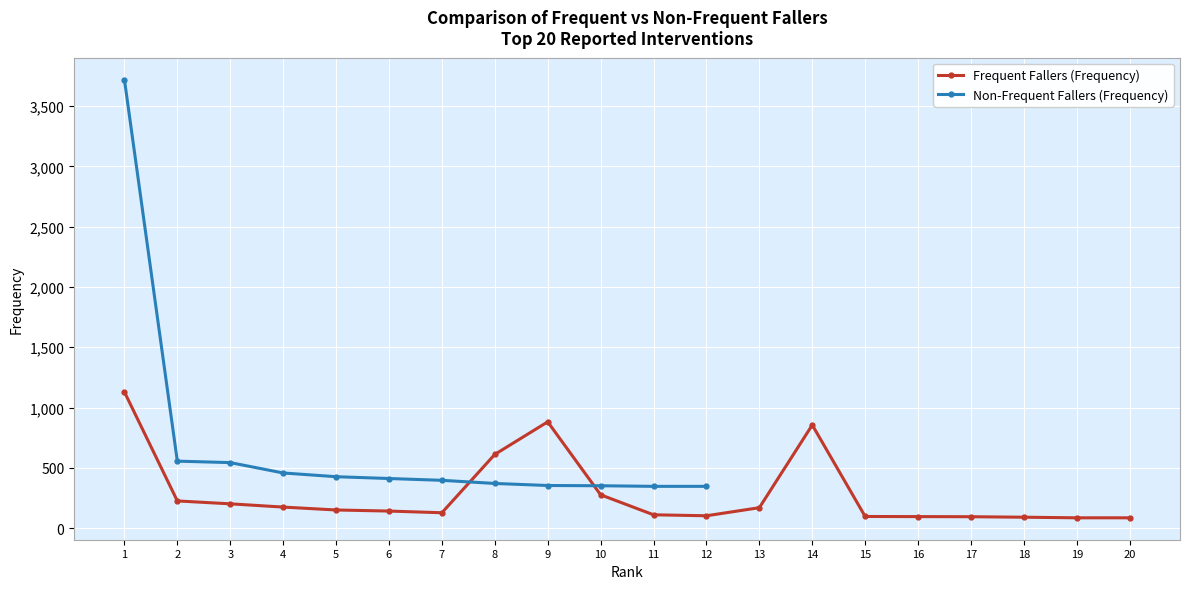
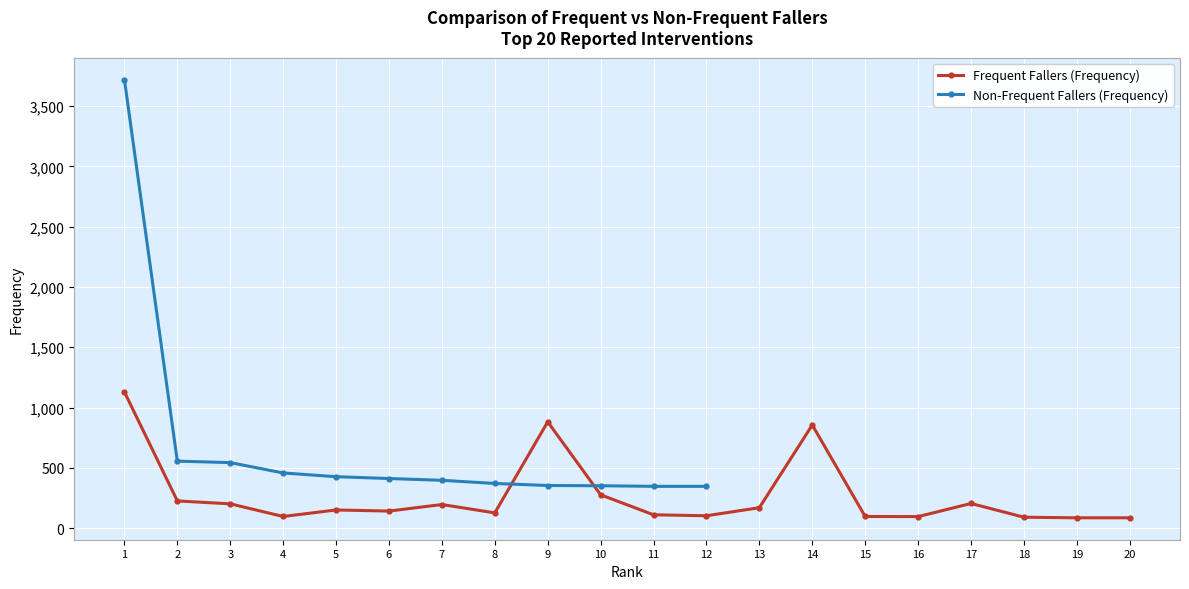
  {
    "Frequent Fallers (Frequency)": {
      "1": "1,130",
      "2": "230",
      "3": "200",
-     "4": "170",
+     "4": "100",
      "5": "150",
      "6": "140",
-     "7": "130",
-     "8": "610",
+     "7": "200",
+     "8": "130",
      "9": "880",
      "10": "280",
      "11": "110",
      "12": "100",
      "13": "170",
      "14": "860",
      "15": "100",
      "16": "100",
-     "17": "90",
+     "17": "200",
      "18": "90",
      "19": "90",
      "20": "90"
    },
    "Non-Frequent Fallers (Frequency)": {
      "1": "3,720",
      "2": "560",
      "3": "540",
      "4": "460",
      "5": "430",
      "6": "410",
      "7": "400",
      "8": "370",
      "9": "350",
      "10": "350",
      "11": "350",
      "12": "350"
    }
  }
